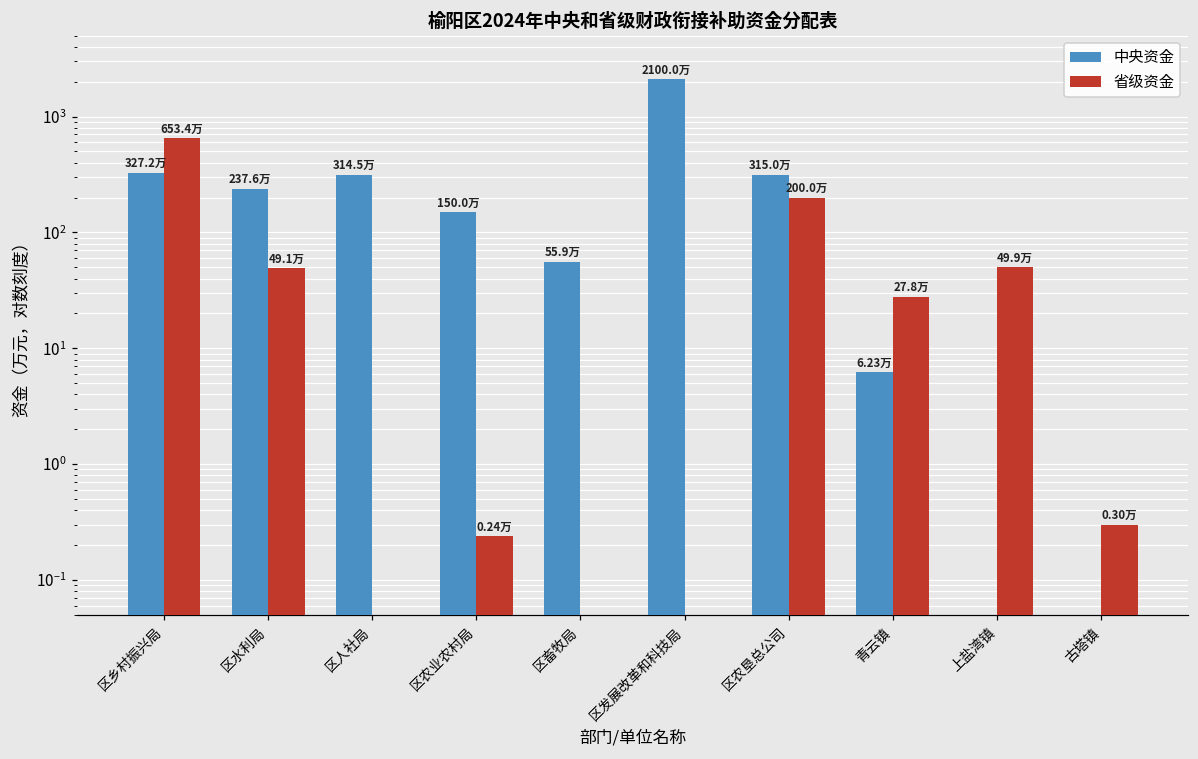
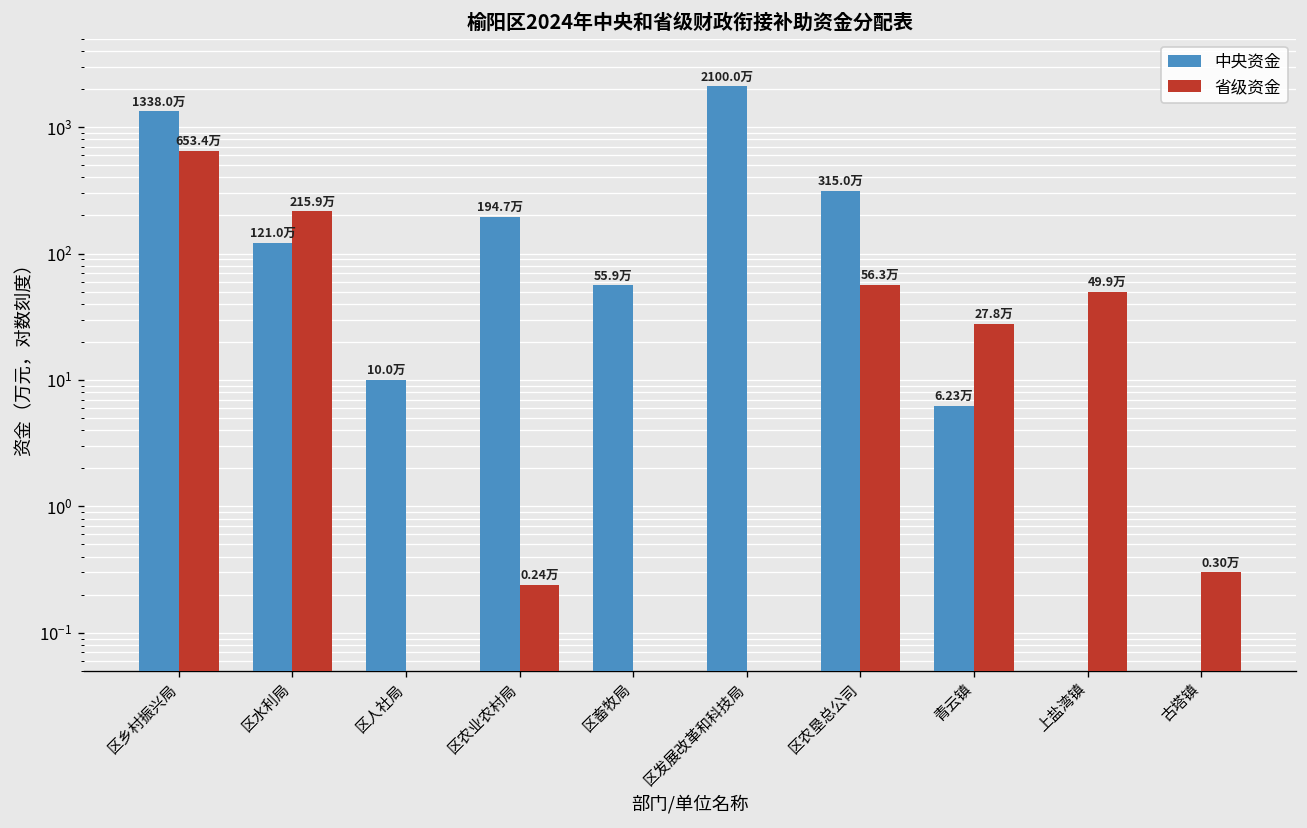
  {
    "中央资金": {
-     "区乡村振兴局": "327.2万",
-     "区水利局": "237.6万",
-     "区人社局": "314.5万",
-     "区农业农村局": "150.0万",
+     "区乡村振兴局": "1338.0万",
+     "区水利局": "121.0万",
+     "区人社局": "10.0万",
+     "区农业农村局": "194.7万",
      "区畜牧局": "55.9万",
      "区发展改革和科技局": "2100.0万",
      "区农垦总公司": "315.0万",
      "青云镇": "6.23万"
    },
    "省级资金": {
      "区乡村振兴局": "653.4万",
-     "区水利局": "49.1万",
+     "区水利局": "215.9万",
      "区农业农村局": "0.24万",
-     "区农垦总公司": "200.0万",
+     "区农垦总公司": "56.3万",
      "青云镇": "27.8万",
      "上盐湾镇": "49.9万",
      "古塔镇": "0.30万"
    }
  }
